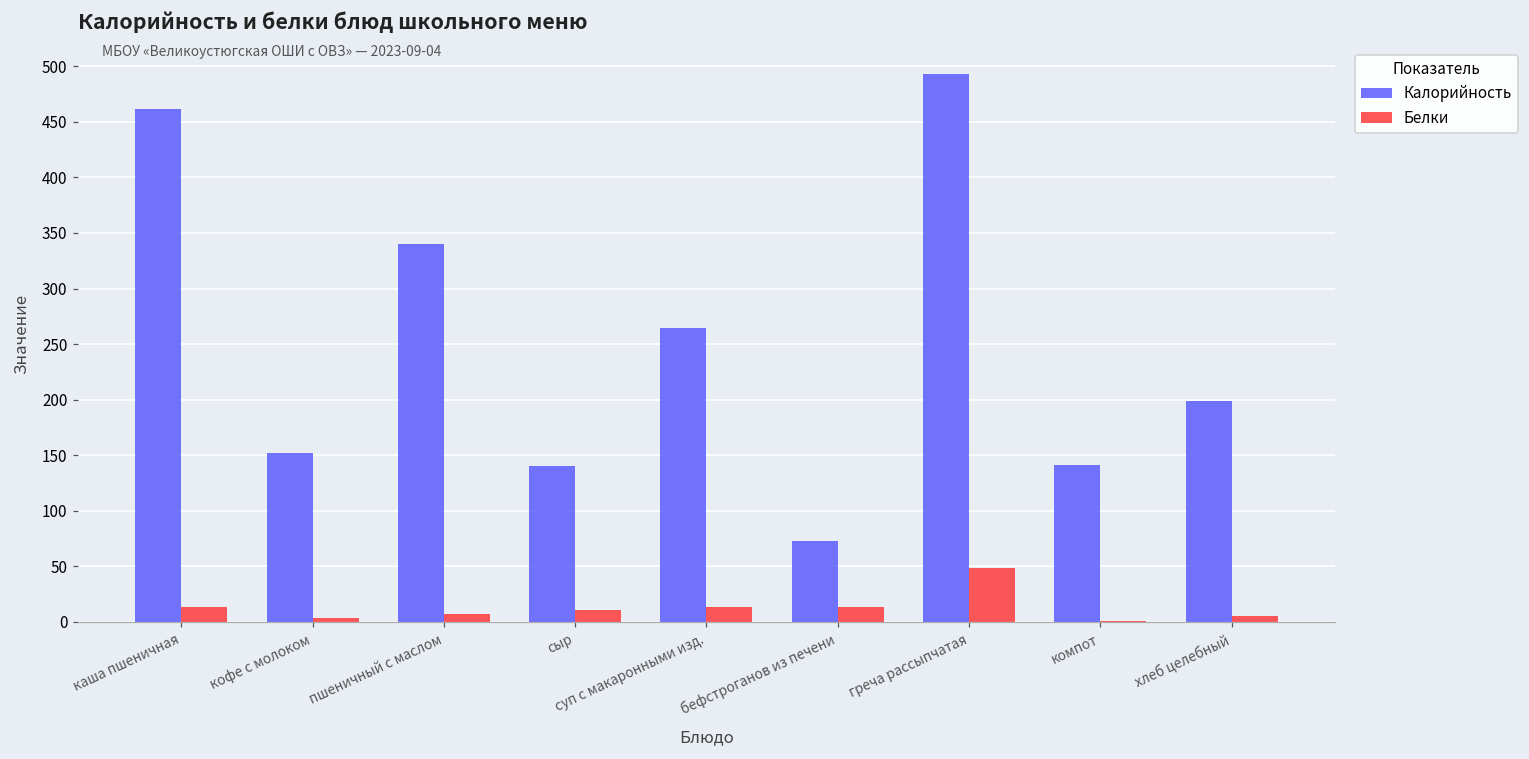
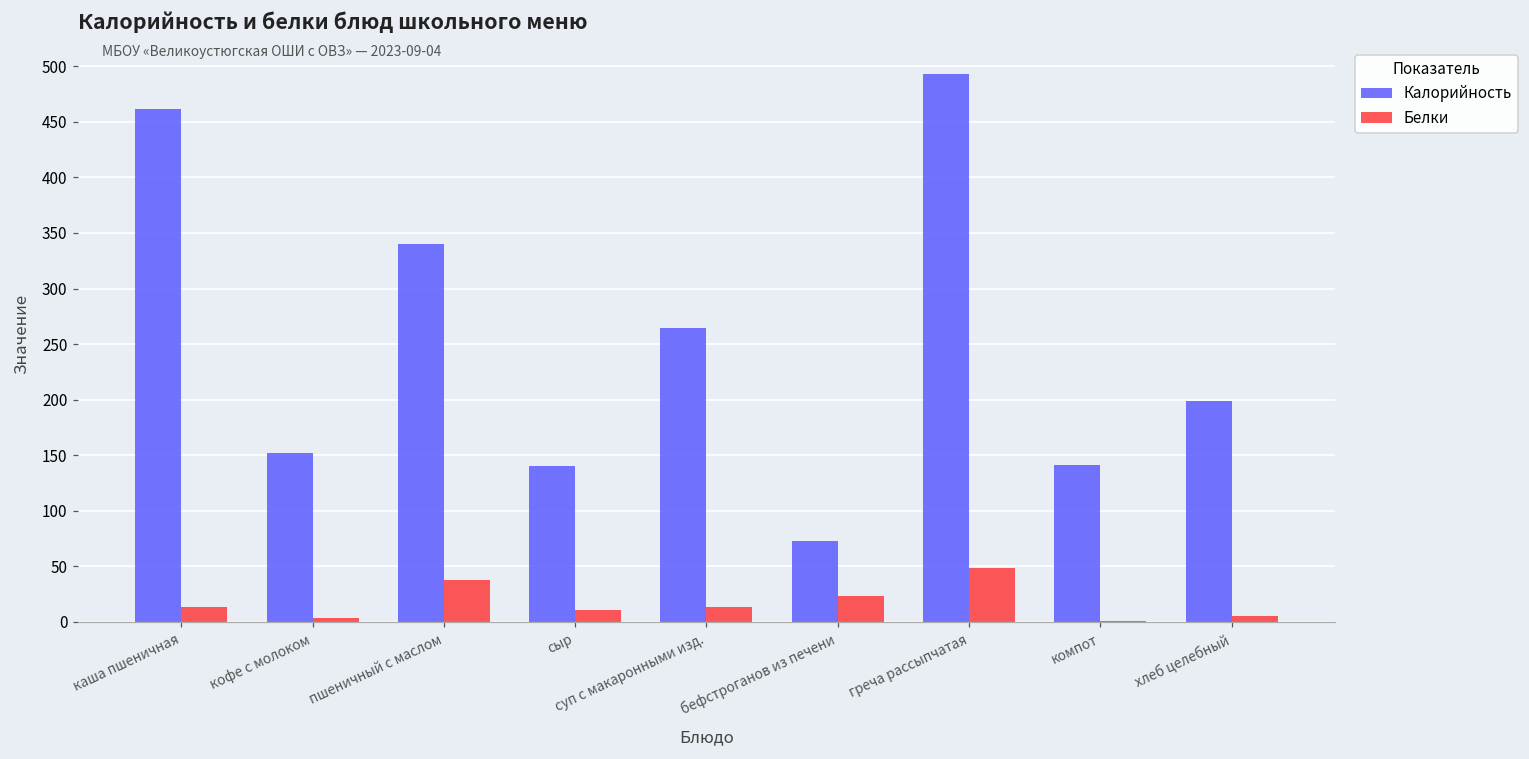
  {
    "Калорийность": {
      "каша пшеничная": 461,
      "кофе с молоком": 152,
      "пшеничный с маслом": 340,
      "сыр": 140,
      "суп с макаронными изд.": 265,
      "бефстроганов из печени": 73,
      "греча рассыпчатая": 493,
      "компот": 141,
      "хлеб целебный": 199
    },
    "Белки": {
      "каша пшеничная": 13,
      "кофе с молоком": 4,
-     "пшеничный с маслом": 7,
+     "пшеничный с маслом": 38,
      "сыр": 10,
      "суп с макаронными изд.": 14,
-     "бефстроганов из печени": 14,
+     "бефстроганов из печени": 23,
      "греча рассыпчатая": 48,
      "хлеб целебный": 6
    }
  }
